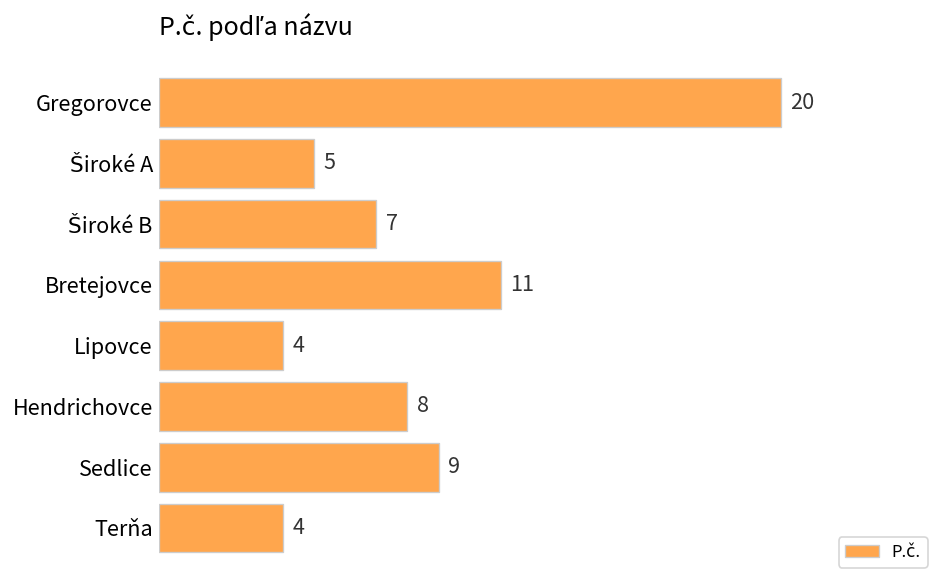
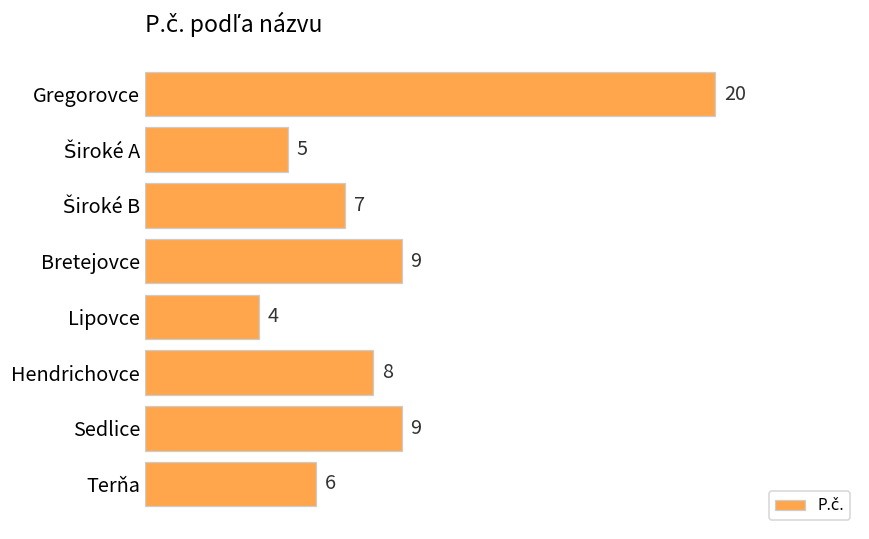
  {
    "Gregorovce": 20,
    "Široké A": 5,
    "Široké B": 7,
-   "Bretejovce": 11,
+   "Bretejovce": 9,
    "Lipovce": 4,
    "Hendrichovce": 8,
    "Sedlice": 9,
-   "Terňa": 4
+   "Terňa": 6
  }
